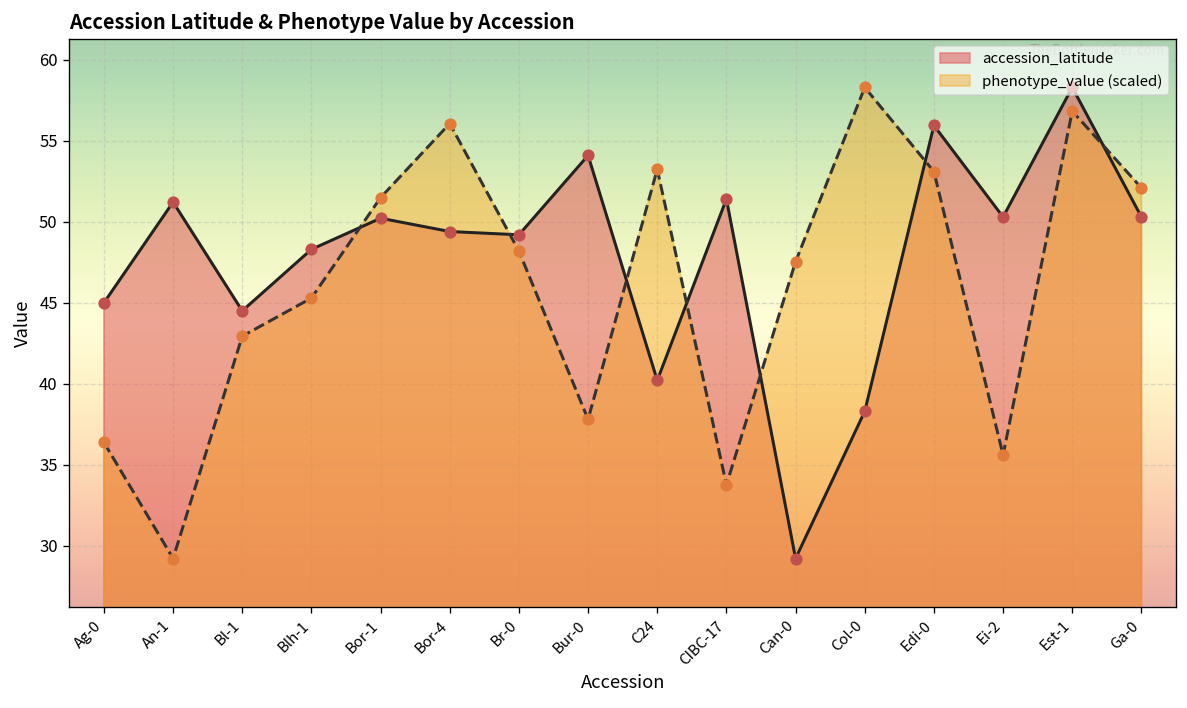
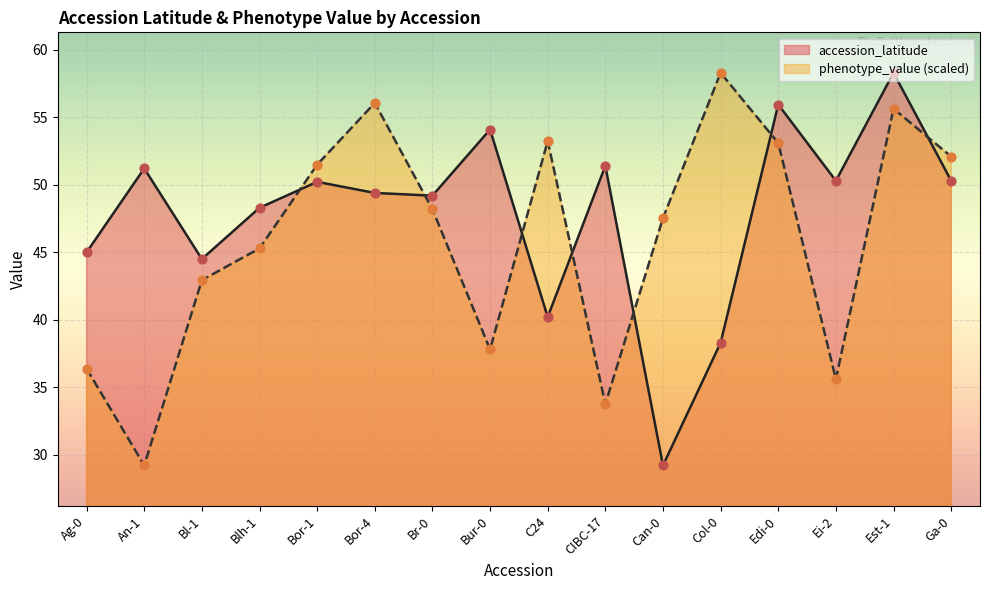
  {
    "accession_latitude": {
      "Ag-0": 45.0,
      "An-1": 51.2,
      "Bl-1": 44.5,
      "Blh-1": 48.3,
      "Bor-1": 50.2,
      "Bor-4": 49.4,
      "Br-0": 49.2,
      "Bur-0": 54.1,
      "C24": 40.2,
      "CIBC-17": 51.4,
      "Can-0": 29.2,
      "Col-0": 38.3,
      "Edi-0": 55.9,
      "Ei-2": 50.3,
      "Ga-0": 50.3
    },
    "phenotype_value (scaled)": {
      "Ag-0": 36.4,
      "An-1": 29.2,
      "Bl-1": 42.9,
      "Blh-1": 45.3,
      "Bor-1": 51.5,
      "Bor-4": 56.1,
      "Br-0": 48.2,
      "Bur-0": 37.8,
      "C24": 53.2,
      "CIBC-17": 33.8,
      "Can-0": 47.5,
      "Col-0": 58.3,
      "Edi-0": 53.1,
      "Ei-2": 35.6,
-     "Est-1": 56.8,
+     "Est-1": 55.6,
      "Ga-0": 52.1
    }
  }
